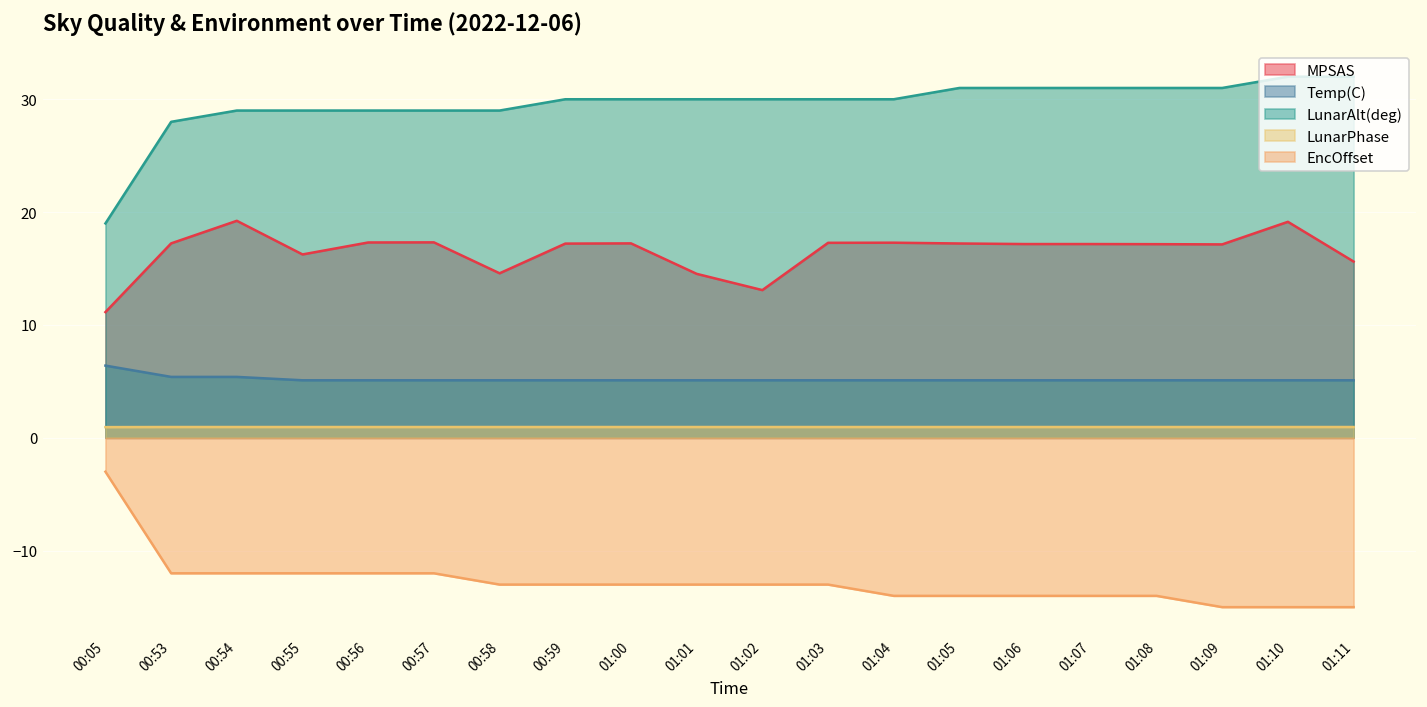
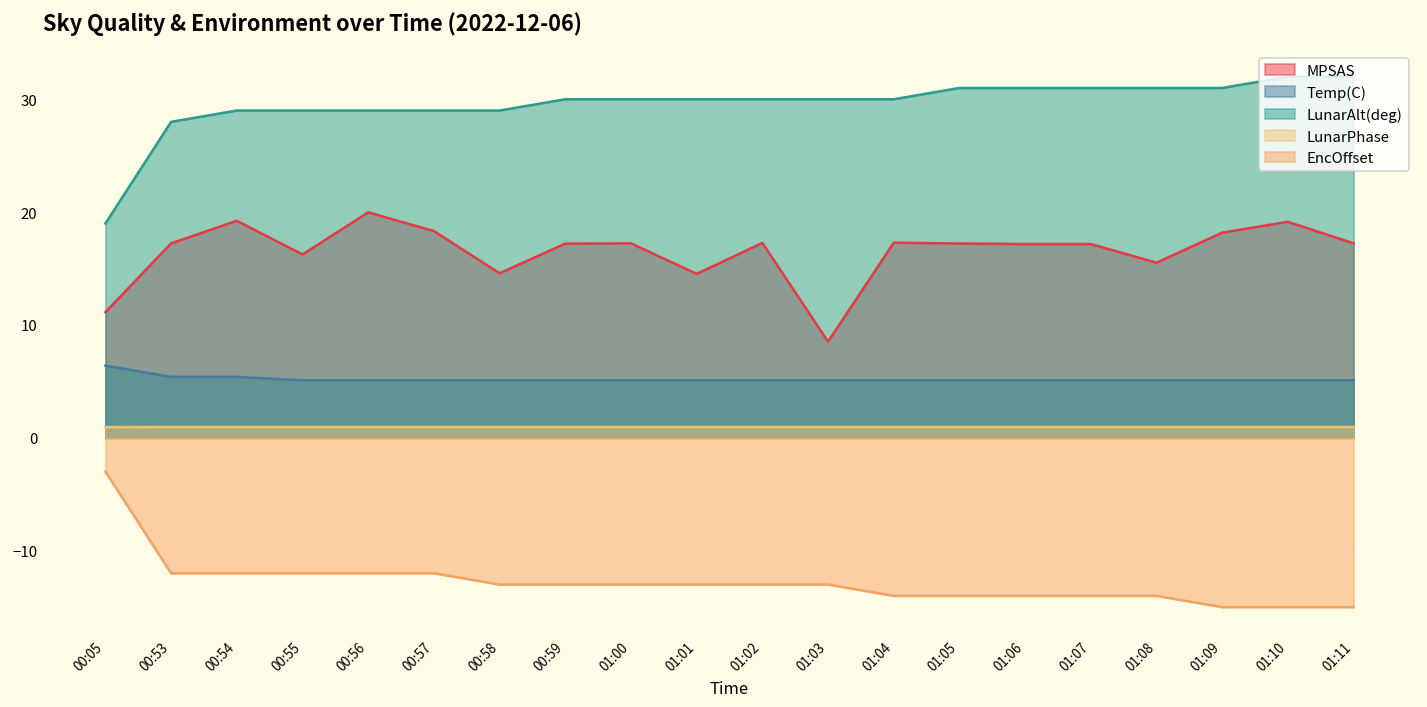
  {
    "MPSAS": {
      "00:05": 11,
      "00:53": 17,
      "00:54": 19,
      "00:55": 16,
-     "00:56": 17,
-     "00:57": 17,
+     "00:56": 20,
+     "00:57": 18,
      "00:58": 15,
      "00:59": 17,
      "01:00": 17,
      "01:01": 15,
-     "01:02": 13,
-     "01:03": 17,
+     "01:02": 17,
+     "01:03": 9,
      "01:04": 17,
      "01:05": 17,
      "01:06": 17,
      "01:07": 17,
-     "01:08": 17,
-     "01:09": 17,
+     "01:08": 16,
+     "01:09": 18,
      "01:10": 19,
-     "01:11": 16
+     "01:11": 17
    }
  }
